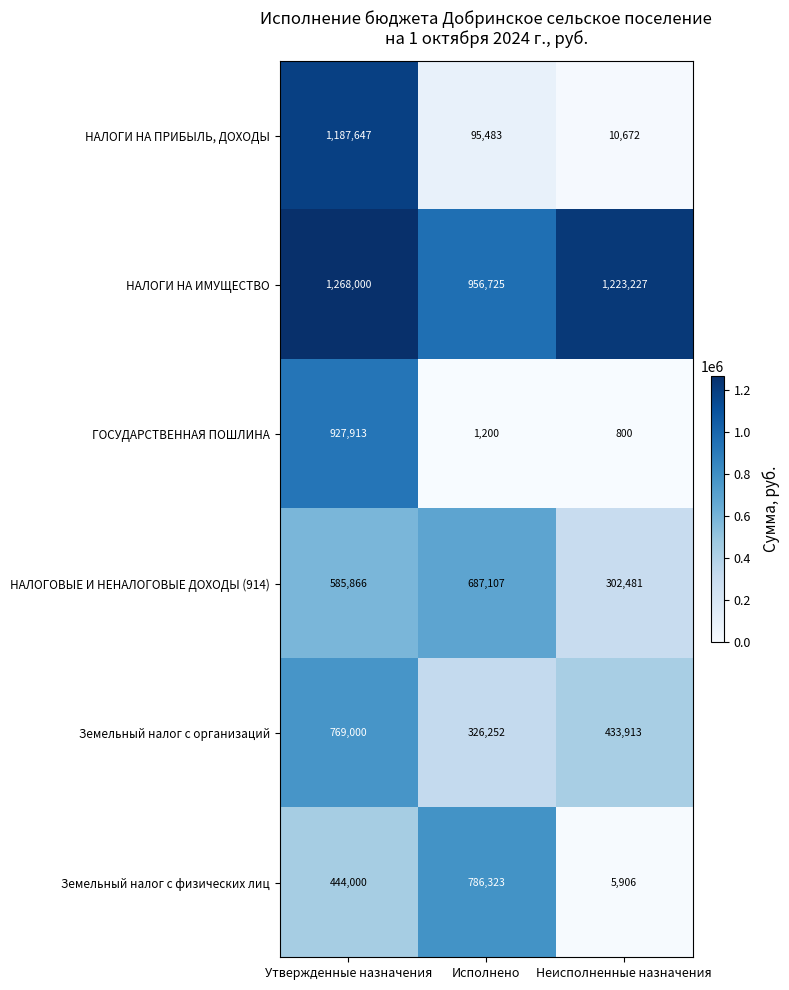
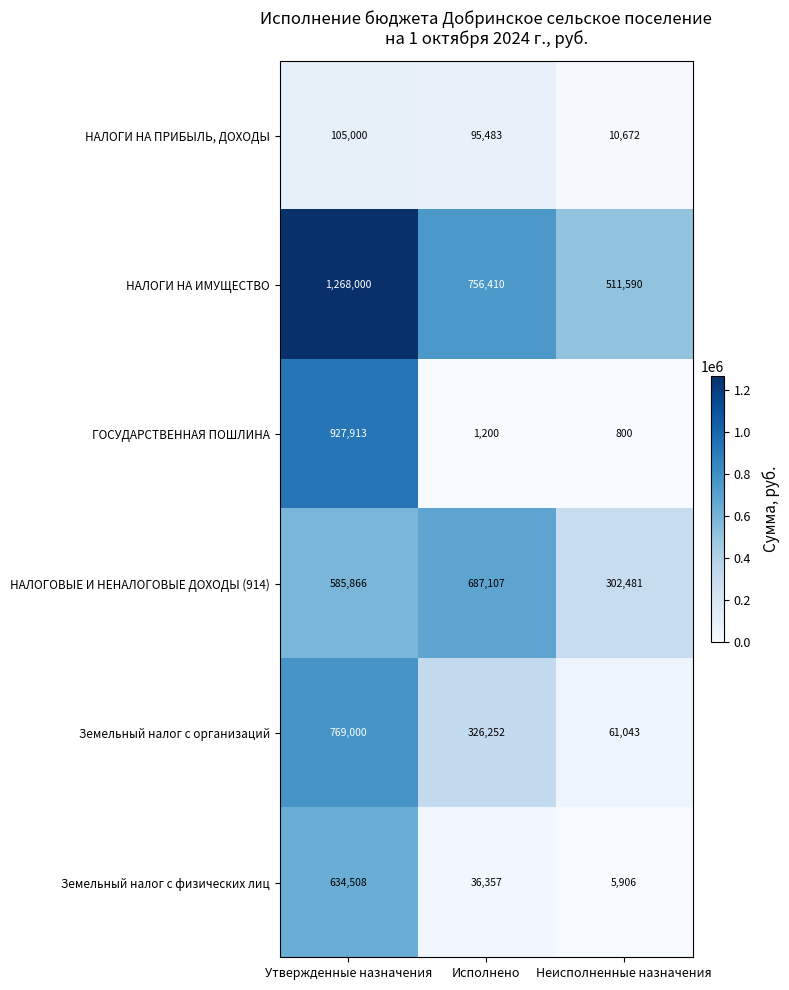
  {
    "НАЛОГИ НА ПРИБЫЛЬ, ДОХОДЫ": {
-     "Утвержденные назначения": "1,187,647",
+     "Утвержденные назначения": "105,000",
      "Исполнено": "95,483",
      "Неисполненные назначения": "10,672"
    },
    "НАЛОГИ НА ИМУЩЕСТВО": {
      "Утвержденные назначения": "1,268,000",
-     "Исполнено": "956,725",
-     "Неисполненные назначения": "1,223,227"
+     "Исполнено": "756,410",
+     "Неисполненные назначения": "511,590"
    },
    "ГОСУДАРСТВЕННАЯ ПОШЛИНА": {
      "Утвержденные назначения": "927,913",
      "Исполнено": "1,200",
      "Неисполненные назначения": "800"
    },
    "НАЛОГОВЫЕ И НЕНАЛОГОВЫЕ ДОХОДЫ (914)": {
      "Утвержденные назначения": "585,866",
      "Исполнено": "687,107",
      "Неисполненные назначения": "302,481"
    },
    "Земельный налог с организаций": {
      "Утвержденные назначения": "769,000",
      "Исполнено": "326,252",
-     "Неисполненные назначения": "433,913"
+     "Неисполненные назначения": "61,043"
    },
    "Земельный налог с физических лиц": {
-     "Утвержденные назначения": "444,000",
-     "Исполнено": "786,323",
+     "Утвержденные назначения": "634,508",
+     "Исполнено": "36,357",
      "Неисполненные назначения": "5,906"
    }
  }
